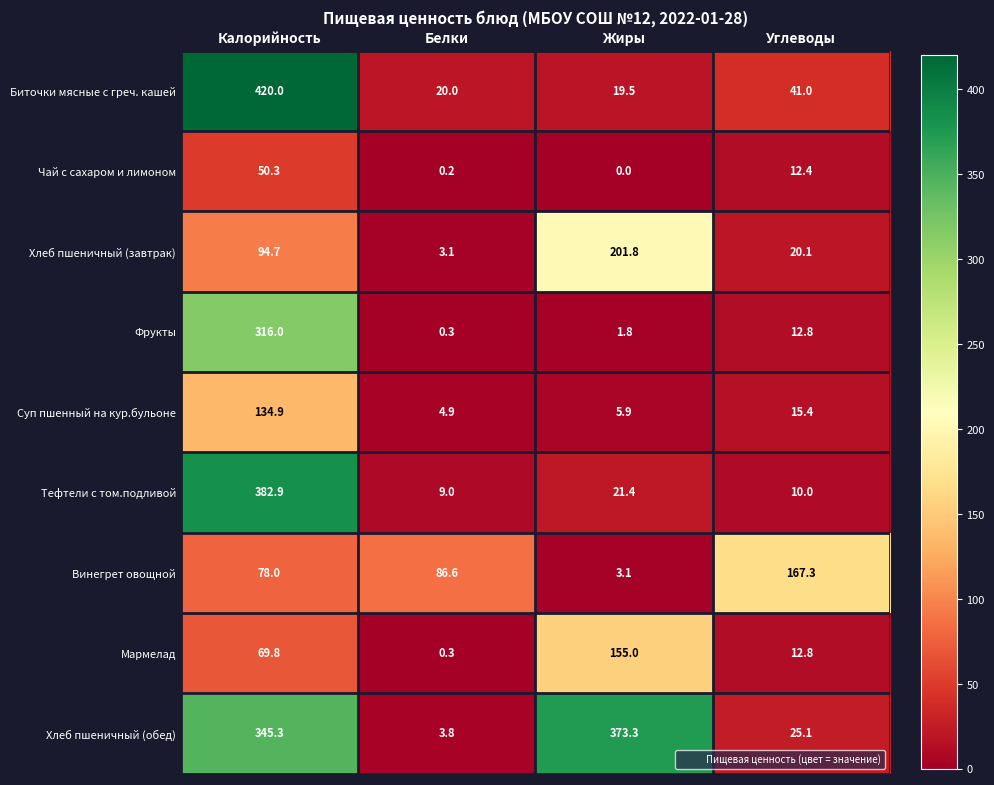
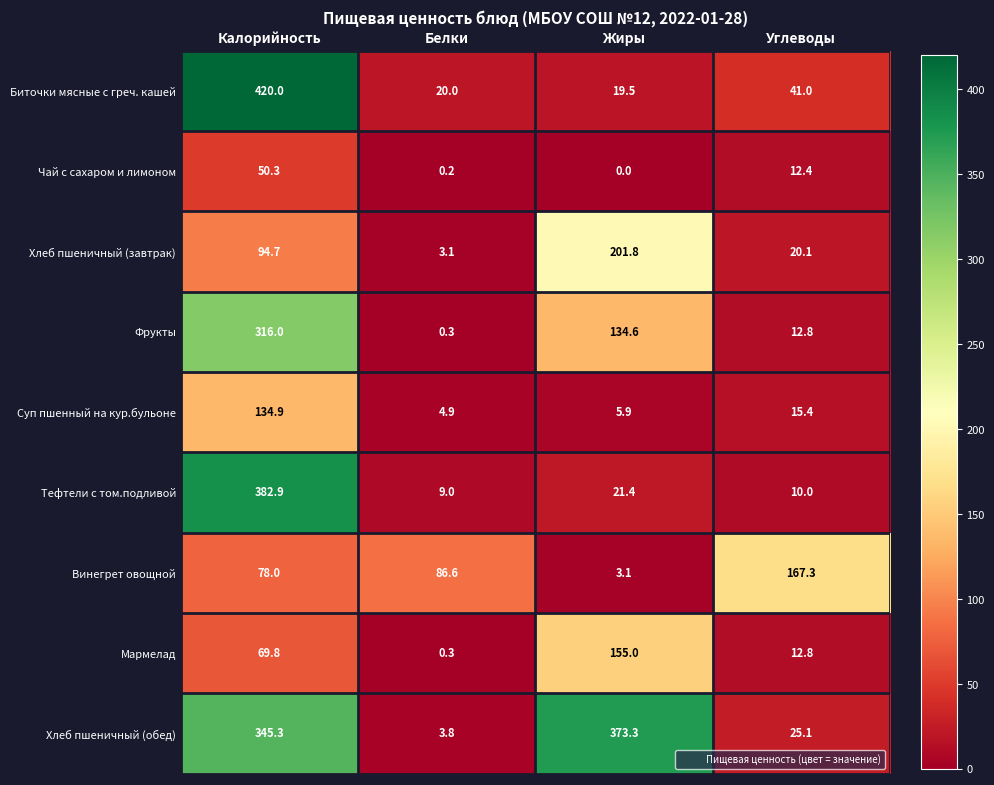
  {
    "Биточки мясные с греч. кашей": {
      "Калорийность": 420.0,
      "Белки": 20.0,
      "Жиры": 19.5,
      "Углеводы": 41.0
    },
    "Чай с сахаром и лимоном": {
      "Калорийность": 50.3,
      "Белки": 0.2,
      "Жиры": 0.0,
      "Углеводы": 12.4
    },
    "Хлеб пшеничный (завтрак)": {
      "Калорийность": 94.7,
      "Белки": 3.1,
      "Жиры": 201.8,
      "Углеводы": 20.1
    },
    "Фрукты": {
      "Калорийность": 316.0,
      "Белки": 0.3,
-     "Жиры": 1.8,
+     "Жиры": 134.6,
      "Углеводы": 12.8
    },
    "Суп пшенный на кур.бульоне": {
      "Калорийность": 134.9,
      "Белки": 4.9,
      "Жиры": 5.9,
      "Углеводы": 15.4
    },
    "Тефтели с том.подливой": {
      "Калорийность": 382.9,
      "Белки": 9.0,
      "Жиры": 21.4,
      "Углеводы": 10.0
    },
    "Винегрет овощной": {
      "Калорийность": 78.0,
      "Белки": 86.6,
      "Жиры": 3.1,
      "Углеводы": 167.3
    },
    "Мармелад": {
      "Калорийность": 69.8,
      "Белки": 0.3,
      "Жиры": 155.0,
      "Углеводы": 12.8
    },
    "Хлеб пшеничный (обед)": {
      "Калорийность": 345.3,
      "Белки": 3.8,
      "Жиры": 373.3,
      "Углеводы": 25.1
    }
  }
